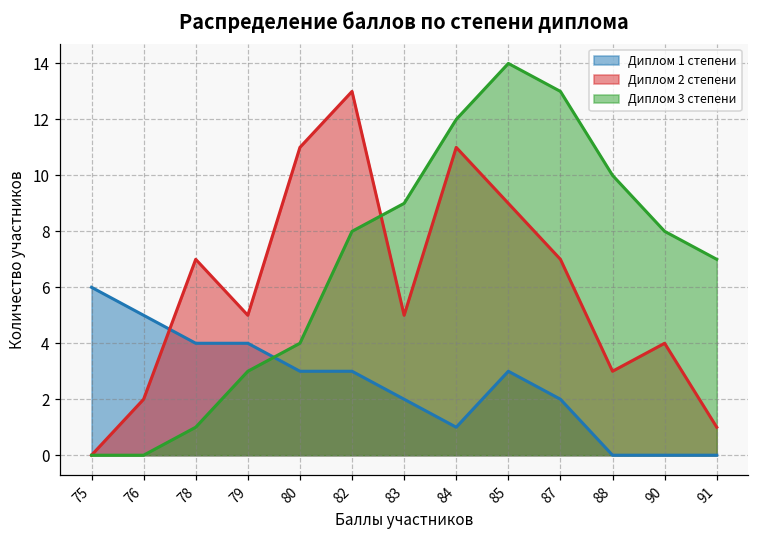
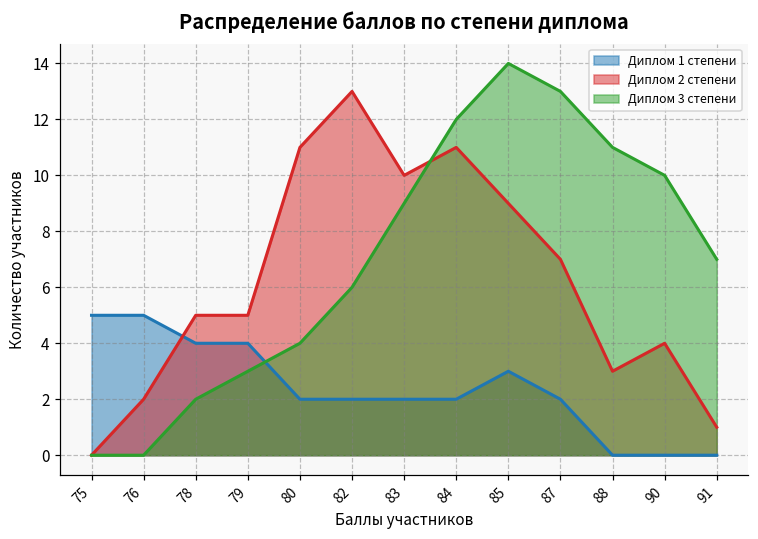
  {
    "Диплом 1 степени": {
-     "75": 6,
+     "75": 5,
      "76": 5,
      "78": 4,
      "79": 4,
-     "80": 3,
-     "82": 3,
+     "80": 2,
+     "82": 2,
      "83": 2,
-     "84": 1,
+     "84": 2,
      "85": 3,
      "87": 2,
      "88": 0,
      "90": 0,
      "91": 0
    },
    "Диплом 2 степени": {
      "76": 2,
-     "78": 7,
+     "78": 5,
      "79": 5,
      "80": 11,
      "82": 13,
-     "83": 5,
+     "83": 10,
      "84": 11,
      "85": 9,
      "87": 7,
      "88": 3,
      "90": 4,
      "91": 1
    },
    "Диплом 3 степени": {
      "76": 0,
-     "78": 1,
+     "78": 2,
      "79": 3,
      "80": 4,
-     "82": 8,
+     "82": 6,
      "83": 9,
      "84": 12,
      "85": 14,
      "87": 13,
-     "88": 10,
-     "90": 8,
+     "88": 11,
+     "90": 10,
      "91": 7
    }
  }
